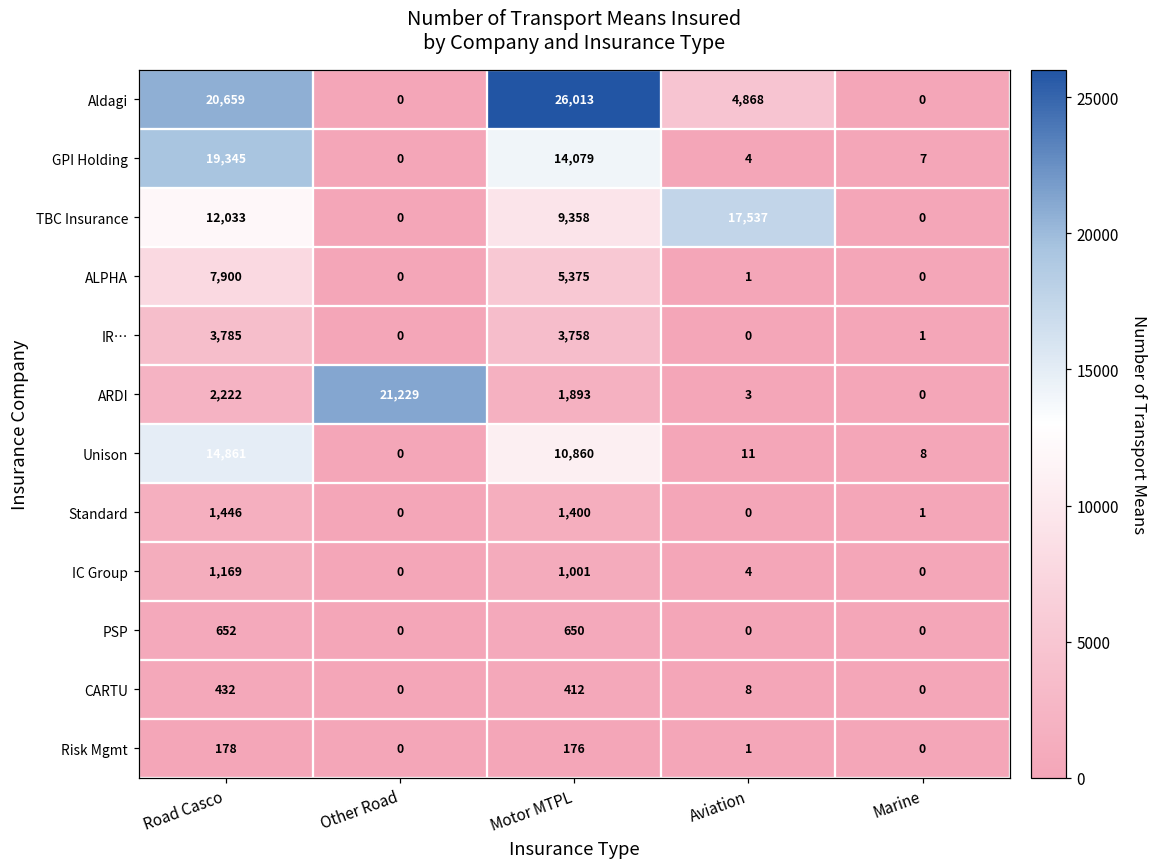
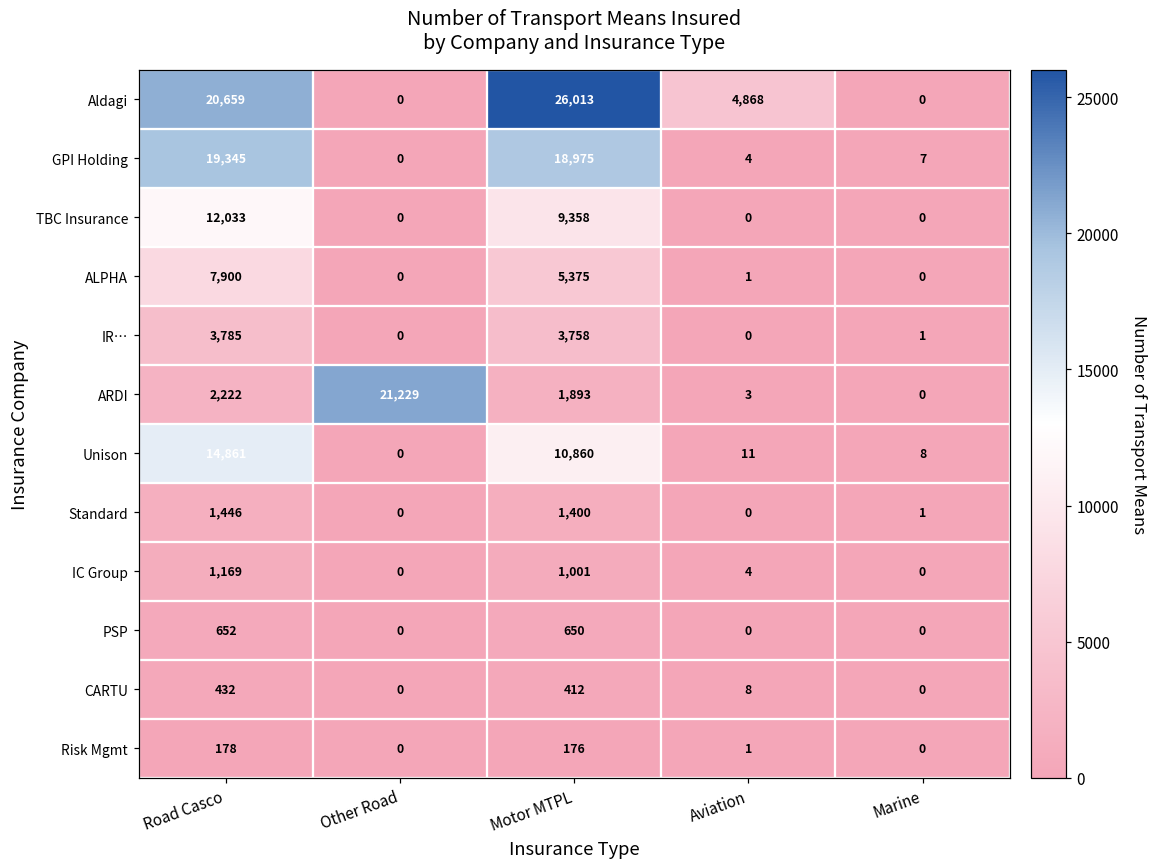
  {
    "Aldagi": {
      "Road Casco": "20,659",
      "Other Road": "0",
      "Motor MTPL": "26,013",
      "Aviation": "4,868",
      "Marine": "0"
    },
    "GPI Holding": {
      "Road Casco": "19,345",
      "Other Road": "0",
-     "Motor MTPL": "14,079",
+     "Motor MTPL": "18,975",
      "Aviation": "4",
      "Marine": "7"
    },
    "TBC Insurance": {
      "Road Casco": "12,033",
      "Other Road": "0",
      "Motor MTPL": "9,358",
-     "Aviation": "17,537",
+     "Aviation": "0",
      "Marine": "0"
    },
    "ALPHA": {
      "Road Casco": "7,900",
      "Other Road": "0",
      "Motor MTPL": "5,375",
      "Aviation": "1",
      "Marine": "0"
    },
    "IR…": {
      "Road Casco": "3,785",
      "Other Road": "0",
      "Motor MTPL": "3,758",
      "Aviation": "0",
      "Marine": "1"
    },
    "ARDI": {
      "Road Casco": "2,222",
      "Other Road": "21,229",
      "Motor MTPL": "1,893",
      "Aviation": "3",
      "Marine": "0"
    },
    "Unison": {
      "Other Road": "0",
      "Motor MTPL": "10,860",
      "Aviation": "11",
      "Marine": "8"
    },
    "Standard": {
      "Road Casco": "1,446",
      "Other Road": "0",
      "Motor MTPL": "1,400",
      "Aviation": "0",
      "Marine": "1"
    },
    "IC Group": {
      "Road Casco": "1,169",
      "Other Road": "0",
      "Motor MTPL": "1,001",
      "Aviation": "4",
      "Marine": "0"
    },
    "PSP": {
      "Road Casco": "652",
      "Other Road": "0",
      "Motor MTPL": "650",
      "Aviation": "0",
      "Marine": "0"
    },
    "CARTU": {
      "Road Casco": "432",
      "Other Road": "0",
      "Motor MTPL": "412",
      "Aviation": "8",
      "Marine": "0"
    },
    "Risk Mgmt": {
      "Road Casco": "178",
      "Other Road": "0",
      "Motor MTPL": "176",
      "Aviation": "1",
      "Marine": "0"
    }
  }
